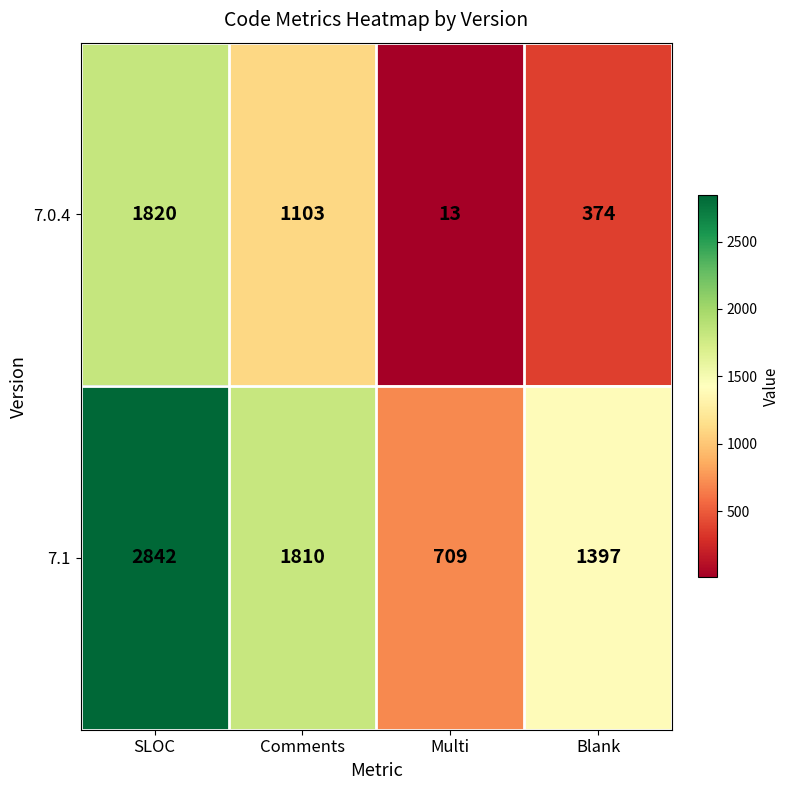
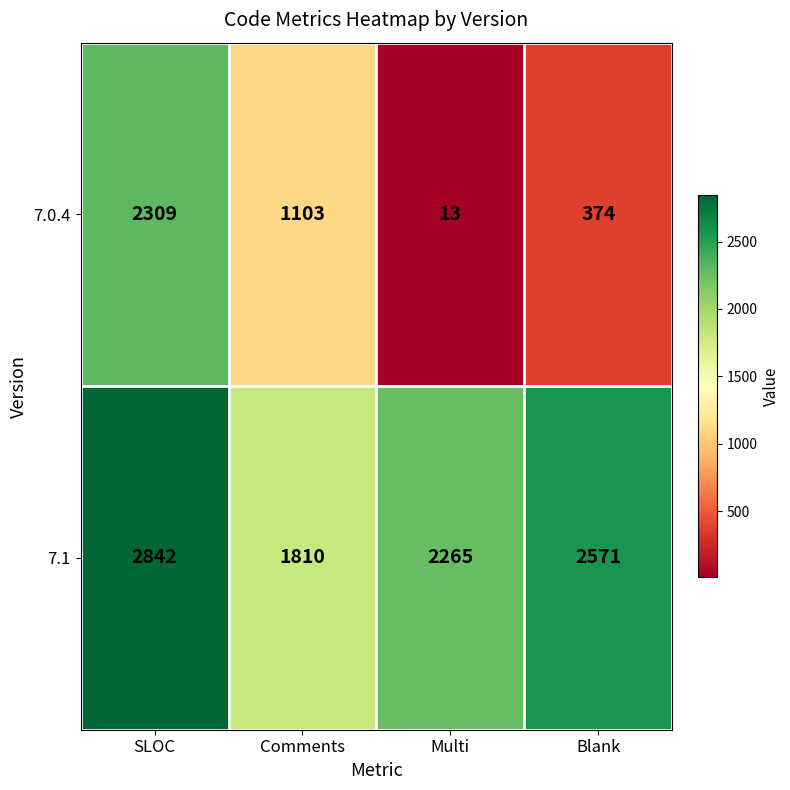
  {
    "7.0.4": {
-     "SLOC": 1820,
+     "SLOC": 2309,
      "Comments": 1103,
      "Multi": 13,
      "Blank": 374
    },
    "7.1": {
      "SLOC": 2842,
      "Comments": 1810,
-     "Multi": 709,
-     "Blank": 1397
+     "Multi": 2265,
+     "Blank": 2571
    }
  }
